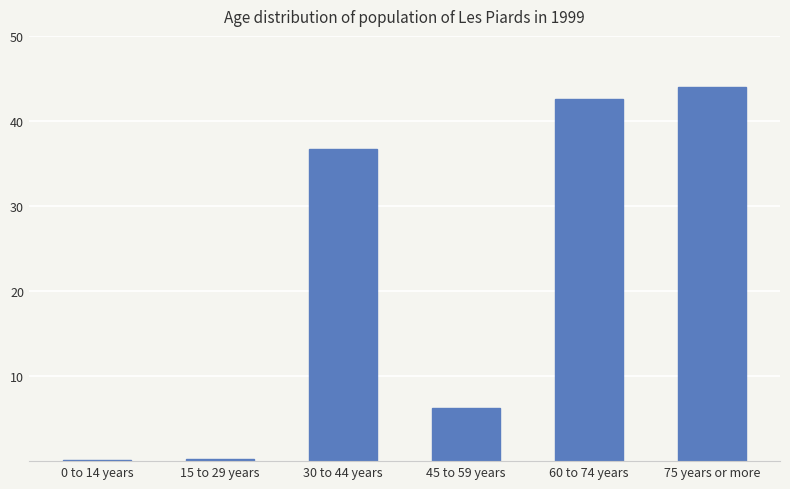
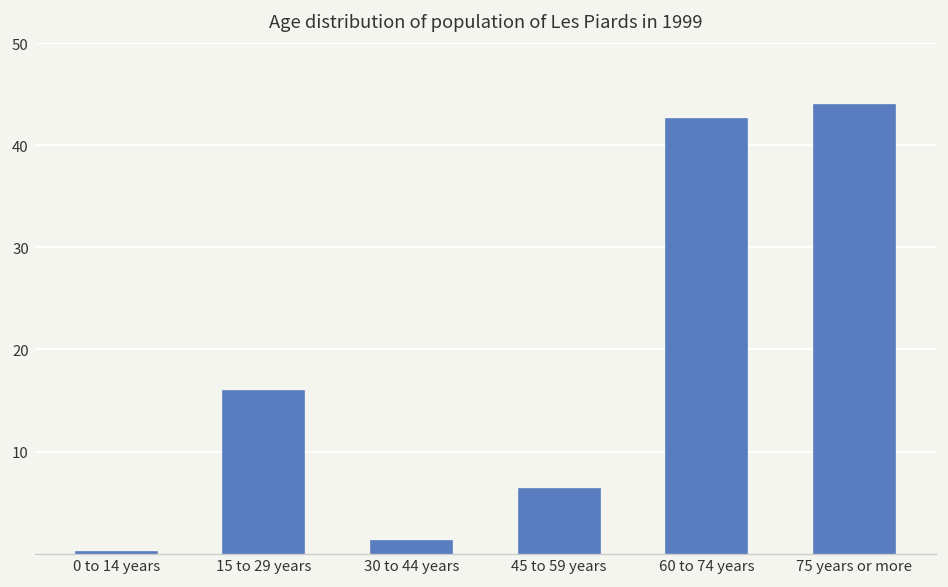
  {
-   "15 to 29 years": 0,
-   "30 to 44 years": 37,
+   "15 to 29 years": 16,
+   "30 to 44 years": 1,
    "45 to 59 years": 6,
    "60 to 74 years": 43,
    "75 years or more": 44
  }
